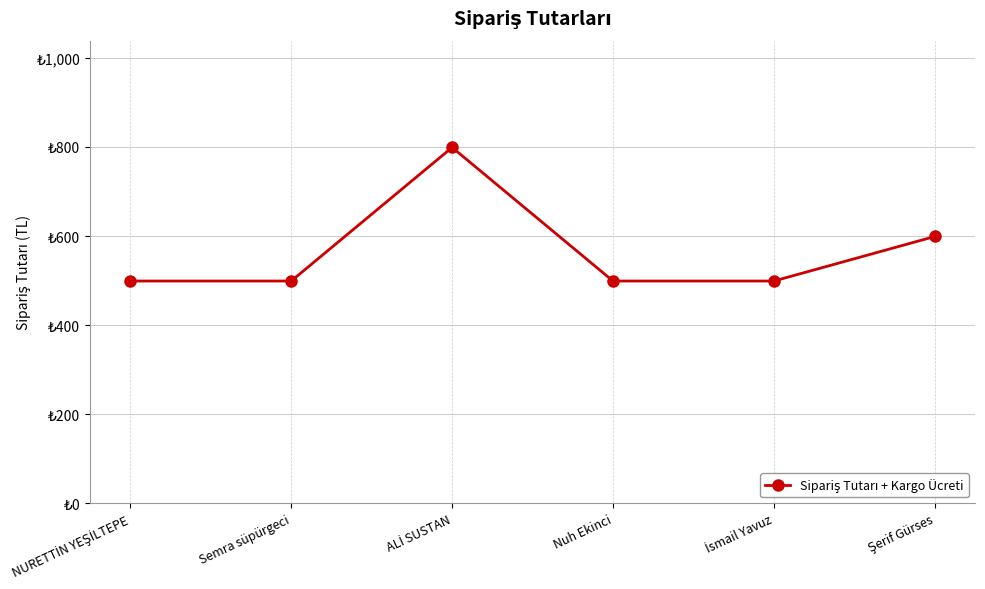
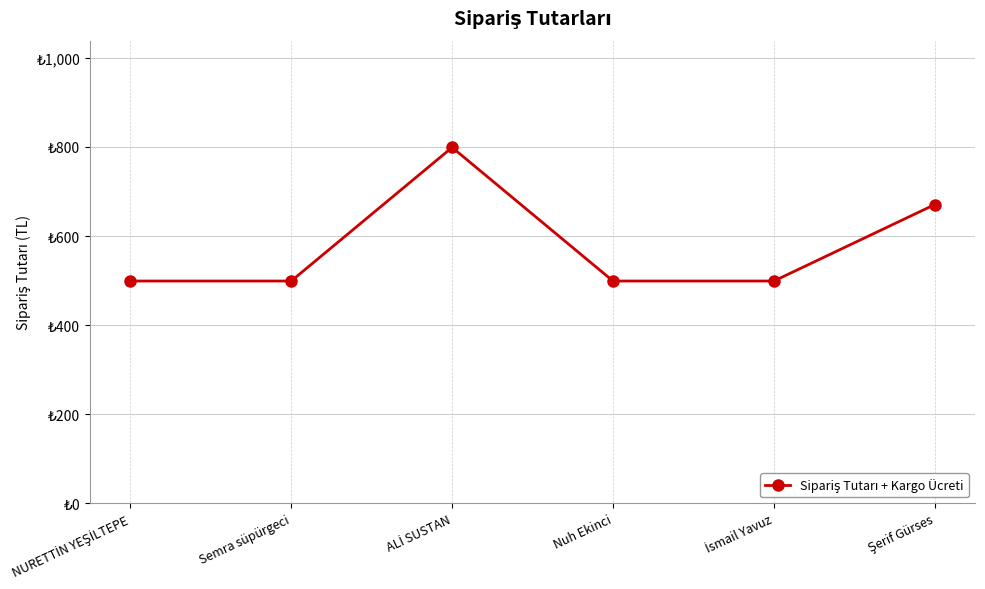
  {
    "NURETTİN YEŞİLTEPE": "₺500",
    "Semra süpürgeci": "₺500",
    "ALİ SUSTAN": "₺800",
    "Nuh Ekinci": "₺500",
    "İsmail Yavuz": "₺500",
-   "Şerif Gürses": "₺600"
+   "Şerif Gürses": "₺670"
  }
